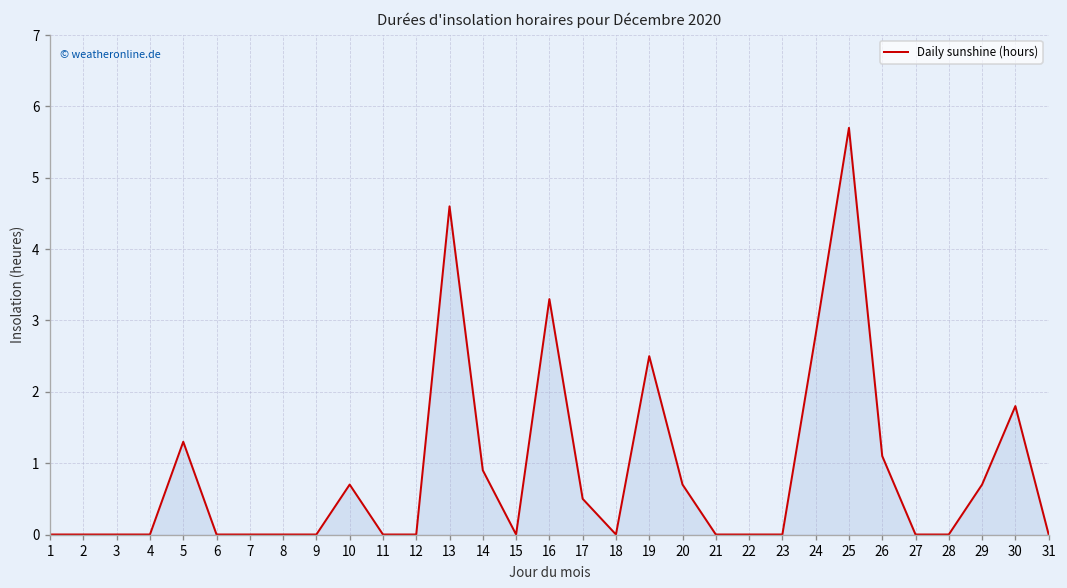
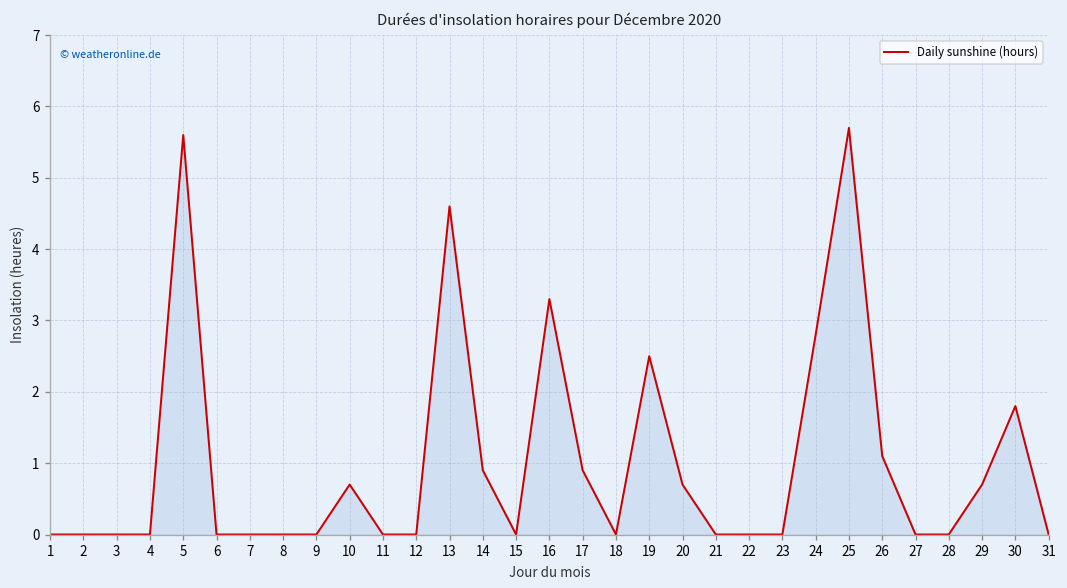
  {
    "1": 0.0,
    "2": 0.0,
    "3": 0.0,
    "4": 0.0,
-   "5": 1.3,
+   "5": 5.6,
    "6": 0.0,
    "7": 0.0,
    "8": 0.0,
    "9": 0.0,
    "10": 0.7,
    "11": 0.0,
    "12": 0.0,
    "13": 4.6,
    "14": 0.9,
    "15": 0.0,
    "16": 3.3,
-   "17": 0.5,
+   "17": 0.9,
    "18": 0.0,
    "19": 2.5,
    "20": 0.7,
    "21": 0.0,
    "22": 0.0,
    "23": 0.0,
    "24": 2.8,
    "25": 5.7,
    "26": 1.1,
    "27": 0.0,
    "28": 0.0,
    "29": 0.7,
    "30": 1.8,
    "31": 0.0
  }
